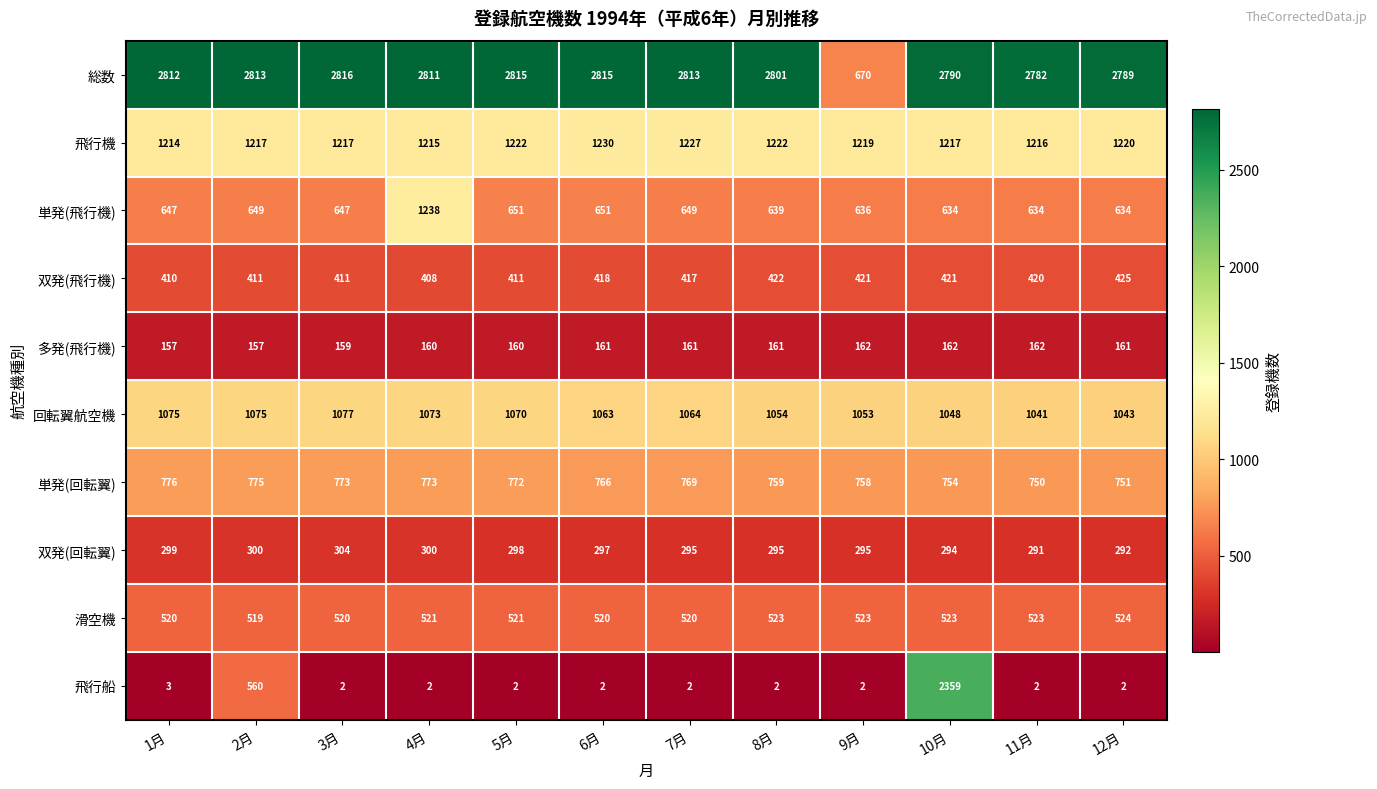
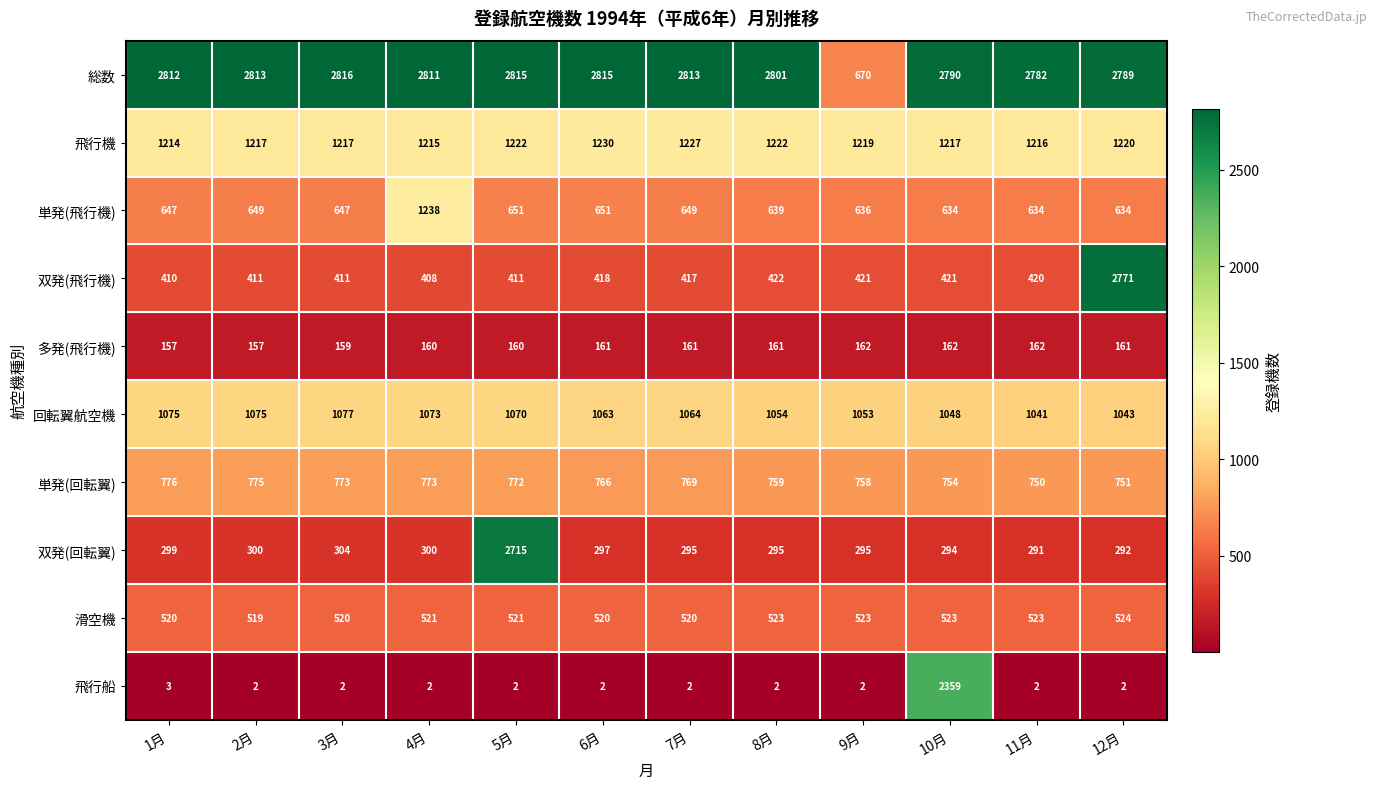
  {
    "総数": {
      "1月": 2812,
      "2月": 2813,
      "3月": 2816,
      "4月": 2811,
      "5月": 2815,
      "6月": 2815,
      "7月": 2813,
      "8月": 2801,
      "9月": 670,
      "10月": 2790,
      "11月": 2782,
      "12月": 2789
    },
    "飛行機": {
      "1月": 1214,
      "2月": 1217,
      "3月": 1217,
      "4月": 1215,
      "5月": 1222,
      "6月": 1230,
      "7月": 1227,
      "8月": 1222,
      "9月": 1219,
      "10月": 1217,
      "11月": 1216,
      "12月": 1220
    },
    "単発(飛行機)": {
      "1月": 647,
      "2月": 649,
      "3月": 647,
      "4月": 1238,
      "5月": 651,
      "6月": 651,
      "7月": 649,
      "8月": 639,
      "9月": 636,
      "10月": 634,
      "11月": 634,
      "12月": 634
    },
    "双発(飛行機)": {
      "1月": 410,
      "2月": 411,
      "3月": 411,
      "4月": 408,
      "5月": 411,
      "6月": 418,
      "7月": 417,
      "8月": 422,
      "9月": 421,
      "10月": 421,
      "11月": 420,
-     "12月": 425
+     "12月": 2771
    },
    "多発(飛行機)": {
      "1月": 157,
      "2月": 157,
      "3月": 159,
      "4月": 160,
      "5月": 160,
      "6月": 161,
      "7月": 161,
      "8月": 161,
      "9月": 162,
      "10月": 162,
      "11月": 162,
      "12月": 161
    },
    "回転翼航空機": {
      "1月": 1075,
      "2月": 1075,
      "3月": 1077,
      "4月": 1073,
      "5月": 1070,
      "6月": 1063,
      "7月": 1064,
      "8月": 1054,
      "9月": 1053,
      "10月": 1048,
      "11月": 1041,
      "12月": 1043
    },
    "単発(回転翼)": {
      "1月": 776,
      "2月": 775,
      "3月": 773,
      "4月": 773,
      "5月": 772,
      "6月": 766,
      "7月": 769,
      "8月": 759,
      "9月": 758,
      "10月": 754,
      "11月": 750,
      "12月": 751
    },
    "双発(回転翼)": {
      "1月": 299,
      "2月": 300,
      "3月": 304,
      "4月": 300,
-     "5月": 298,
+     "5月": 2715,
      "6月": 297,
      "7月": 295,
      "8月": 295,
      "9月": 295,
      "10月": 294,
      "11月": 291,
      "12月": 292
    },
    "滑空機": {
      "1月": 520,
      "2月": 519,
      "3月": 520,
      "4月": 521,
      "5月": 521,
      "6月": 520,
      "7月": 520,
      "8月": 523,
      "9月": 523,
      "10月": 523,
      "11月": 523,
      "12月": 524
    },
    "飛行船": {
      "1月": 3,
-     "2月": 560,
+     "2月": 2,
      "3月": 2,
      "4月": 2,
      "5月": 2,
      "6月": 2,
      "7月": 2,
      "8月": 2,
      "9月": 2,
      "10月": 2359,
      "11月": 2,
      "12月": 2
    }
  }
